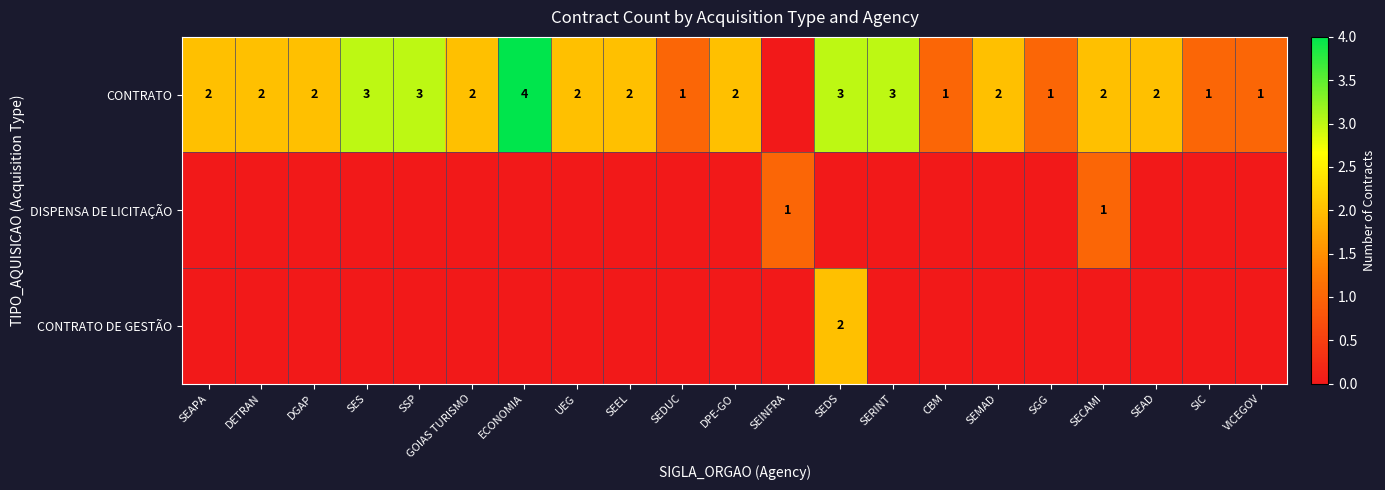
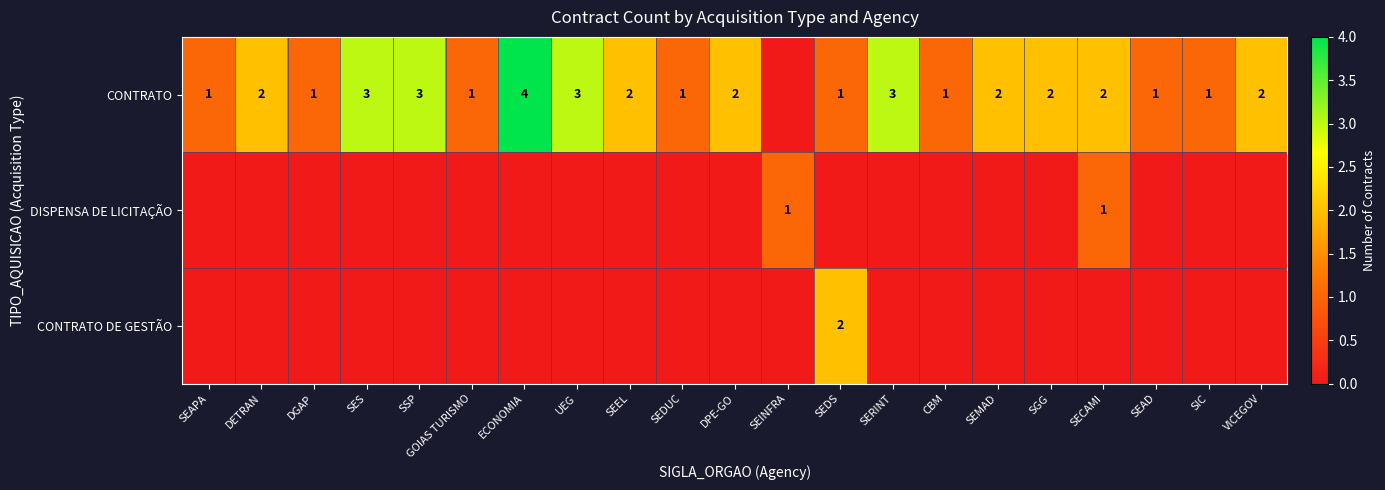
  {
    "CONTRATO": {
-     "SEAPA": 2,
+     "SEAPA": 1,
      "DETRAN": 2,
-     "DGAP": 2,
+     "DGAP": 1,
      "SES": 3,
      "SSP": 3,
-     "GOIAS TURISMO": 2,
+     "GOIAS TURISMO": 1,
      "ECONOMIA": 4,
-     "UEG": 2,
+     "UEG": 3,
      "SEEL": 2,
      "SEDUC": 1,
      "DPE-GO": 2,
-     "SEDS": 3,
+     "SEDS": 1,
      "SERINT": 3,
      "CBM": 1,
      "SEMAD": 2,
-     "SGG": 1,
+     "SGG": 2,
      "SECAMI": 2,
-     "SEAD": 2,
+     "SEAD": 1,
      "SIC": 1,
-     "VICEGOV": 1
+     "VICEGOV": 2
    },
    "DISPENSA DE LICITAÇÃO": {
      "SEINFRA": 1,
      "SECAMI": 1
    },
    "CONTRATO DE GESTÃO": {
      "SEDS": 2
    }
  }
